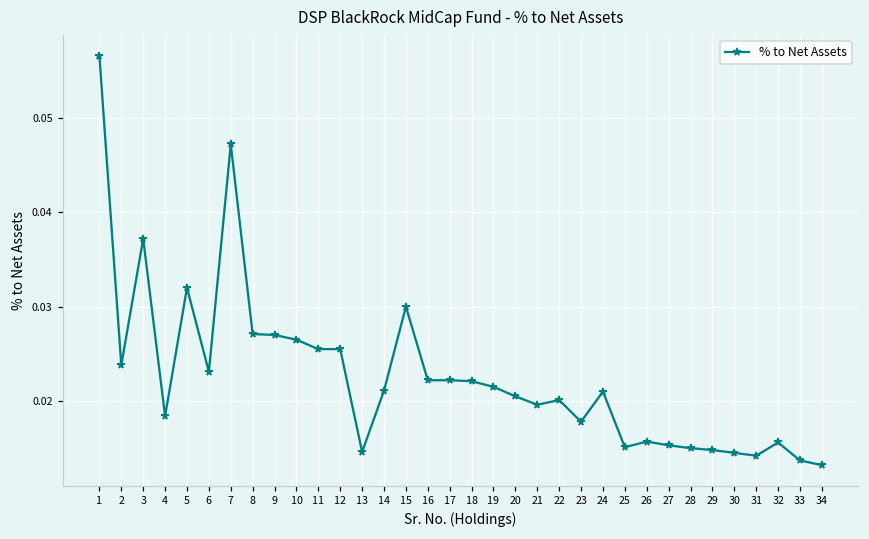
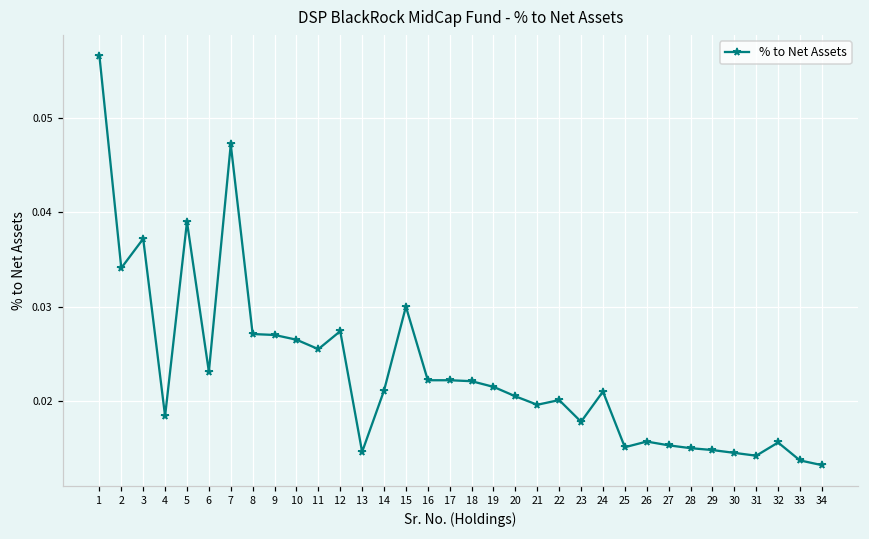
  {
    "1": 0.057,
-   "2": 0.024,
+   "2": 0.034,
    "3": 0.037,
    "4": 0.018,
-   "5": 0.032,
+   "5": 0.039,
    "6": 0.023,
    "7": 0.047,
    "8": 0.027,
    "9": 0.027,
    "10": 0.027,
    "11": 0.026,
-   "12": 0.026,
+   "12": 0.027,
    "13": 0.015,
    "14": 0.021,
    "15": 0.030,
    "16": 0.022,
    "17": 0.022,
    "18": 0.022,
    "19": 0.022,
    "20": 0.021,
    "21": 0.020,
    "22": 0.020,
    "23": 0.018,
    "24": 0.021,
    "25": 0.015,
    "26": 0.016,
    "27": 0.015,
    "28": 0.015,
    "29": 0.015,
    "30": 0.015,
    "31": 0.014,
    "32": 0.016,
    "33": 0.014,
    "34": 0.013
  }
